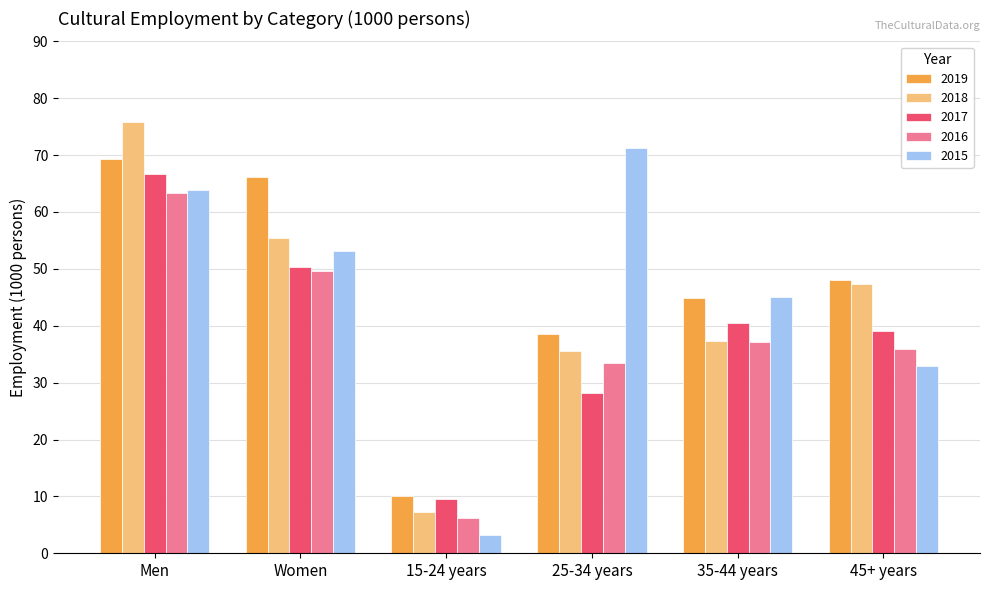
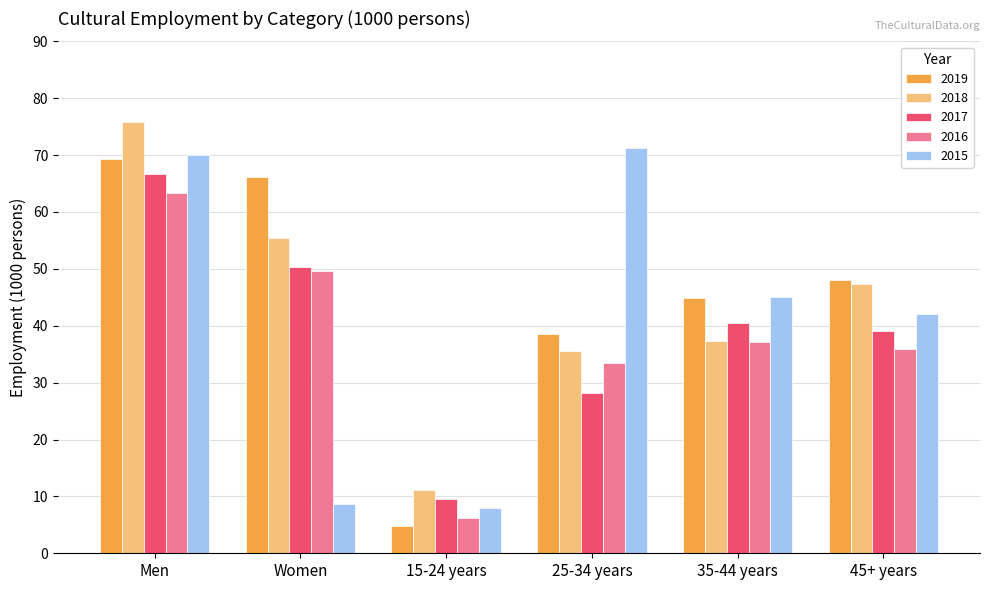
  {
    "2019": {
      "Men": 69,
      "Women": 66,
-     "15-24 years": 10,
+     "15-24 years": 5,
      "25-34 years": 39,
      "35-44 years": 45,
      "45+ years": 48
    },
    "2018": {
      "Men": 76,
      "Women": 56,
-     "15-24 years": 7,
+     "15-24 years": 11,
      "25-34 years": 36,
      "35-44 years": 37,
      "45+ years": 47
    },
    "2015": {
-     "Men": 64,
-     "Women": 53,
-     "15-24 years": 3,
+     "Men": 70,
+     "Women": 9,
+     "15-24 years": 8,
      "25-34 years": 71,
      "35-44 years": 45,
-     "45+ years": 33
+     "45+ years": 42
    }
  }
